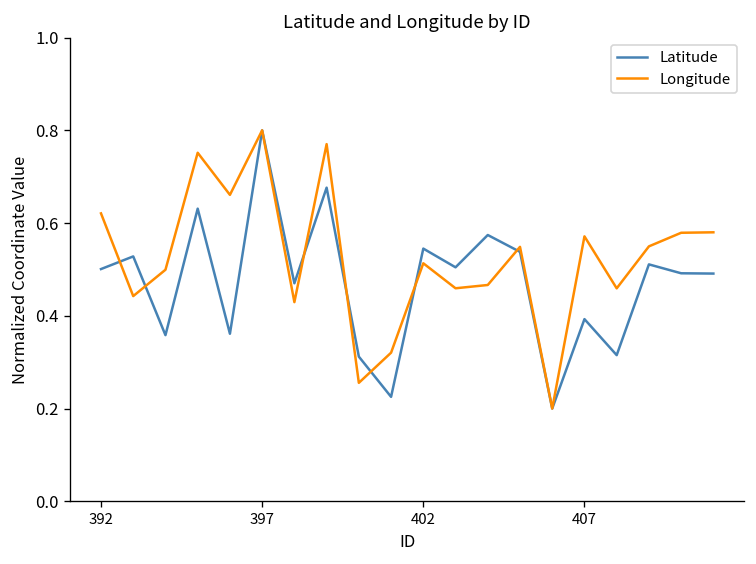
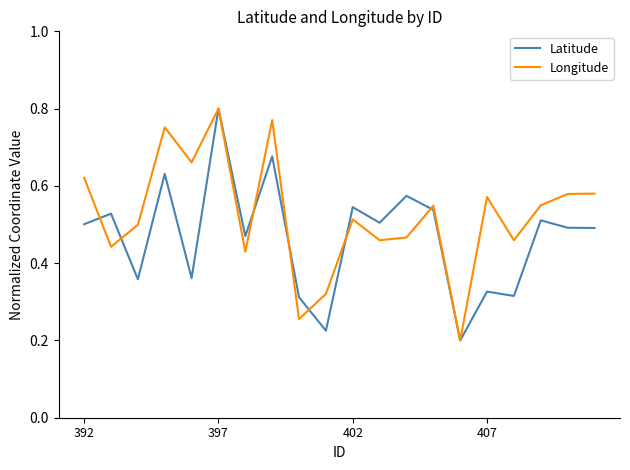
  {
    "Latitude": {
      "392": 0.50,
      "402": 0.54,
-     "407": 0.39
+     "407": 0.33
    },
    "Longitude": {
      "392": 0.62,
      "402": 0.51,
      "407": 0.57
    }
  }
